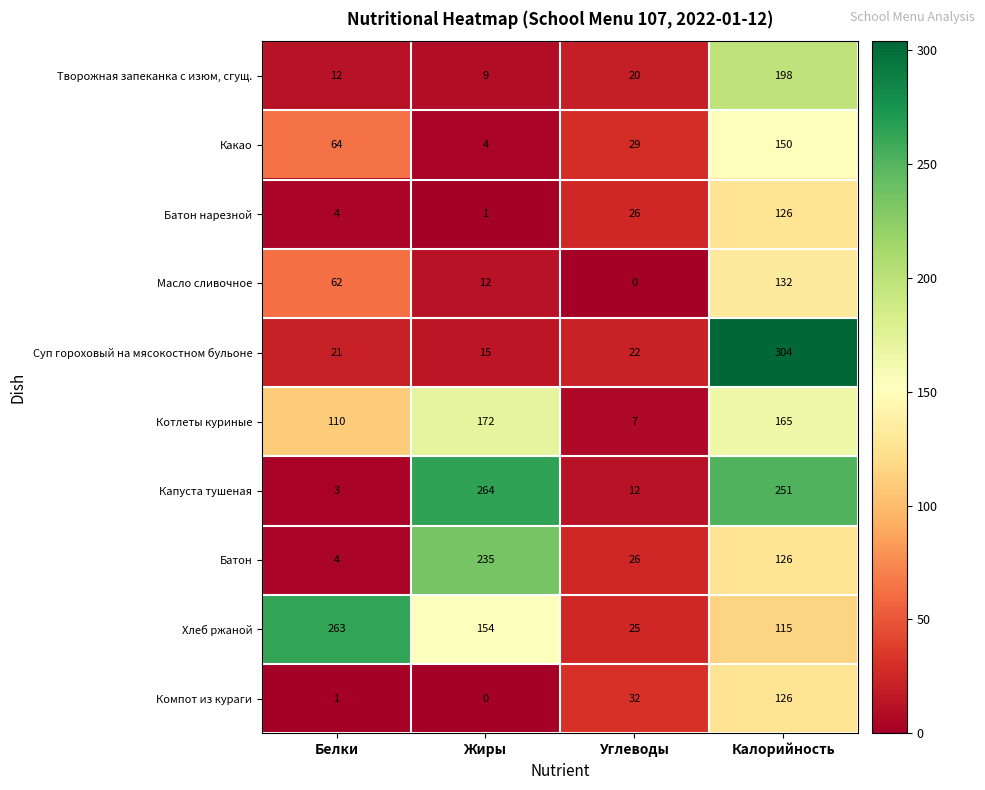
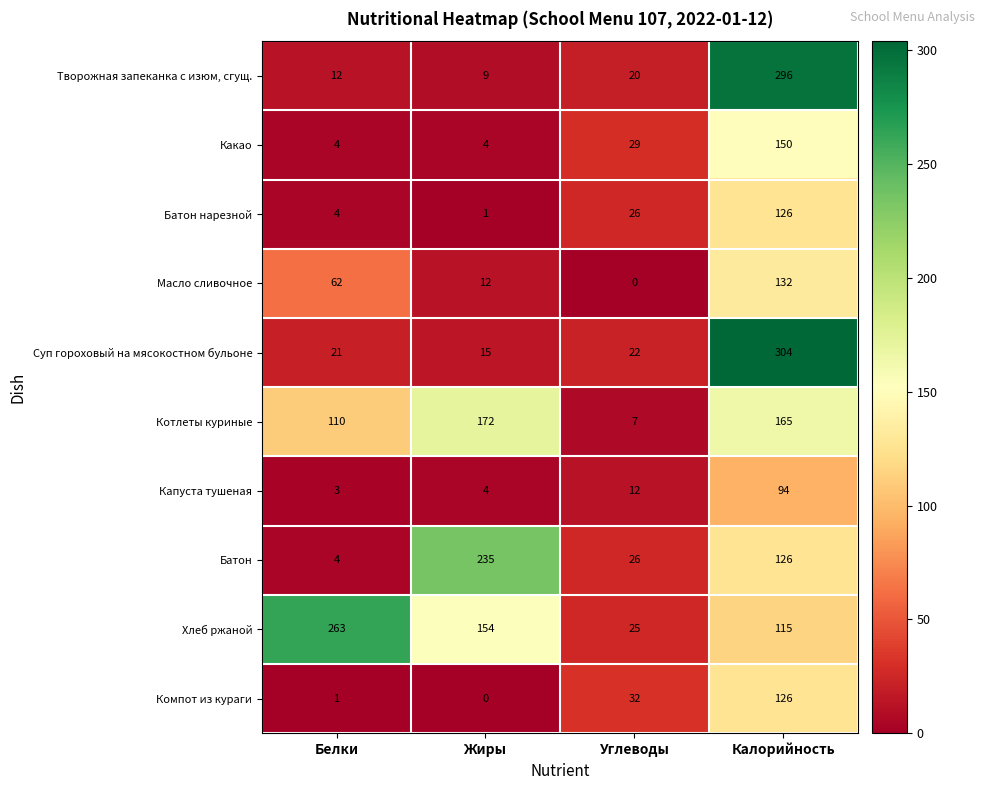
  {
    "Творожная запеканка с изюм, сгущ.": {
      "Белки": 12,
      "Жиры": 9,
      "Углеводы": 20,
-     "Калорийность": 198
+     "Калорийность": 296
    },
    "Какао": {
-     "Белки": 64,
+     "Белки": 4,
      "Жиры": 4,
      "Углеводы": 29,
      "Калорийность": 150
    },
    "Батон нарезной": {
      "Белки": 4,
      "Жиры": 1,
      "Углеводы": 26,
      "Калорийность": 126
    },
    "Масло сливочное": {
      "Белки": 62,
      "Жиры": 12,
      "Углеводы": 0,
      "Калорийность": 132
    },
    "Суп гороховый на мясокостном бульоне": {
      "Белки": 21,
      "Жиры": 15,
      "Углеводы": 22,
      "Калорийность": 304
    },
    "Котлеты куриные": {
      "Белки": 110,
      "Жиры": 172,
      "Углеводы": 7,
      "Калорийность": 165
    },
    "Капуста тушеная": {
      "Белки": 3,
-     "Жиры": 264,
+     "Жиры": 4,
      "Углеводы": 12,
-     "Калорийность": 251
+     "Калорийность": 94
    },
    "Батон": {
      "Белки": 4,
      "Жиры": 235,
      "Углеводы": 26,
      "Калорийность": 126
    },
    "Хлеб ржаной": {
      "Белки": 263,
      "Жиры": 154,
      "Углеводы": 25,
      "Калорийность": 115
    },
    "Компот из кураги": {
      "Белки": 1,
      "Жиры": 0,
      "Углеводы": 32,
      "Калорийность": 126
    }
  }
